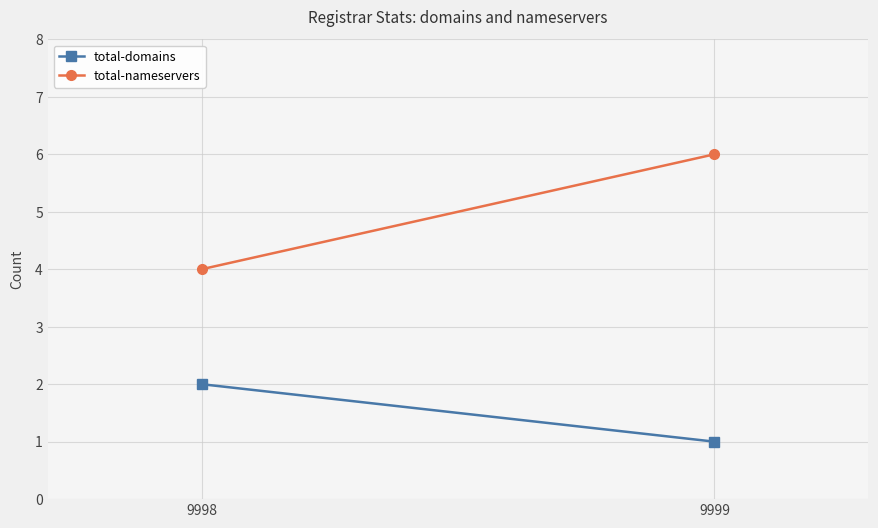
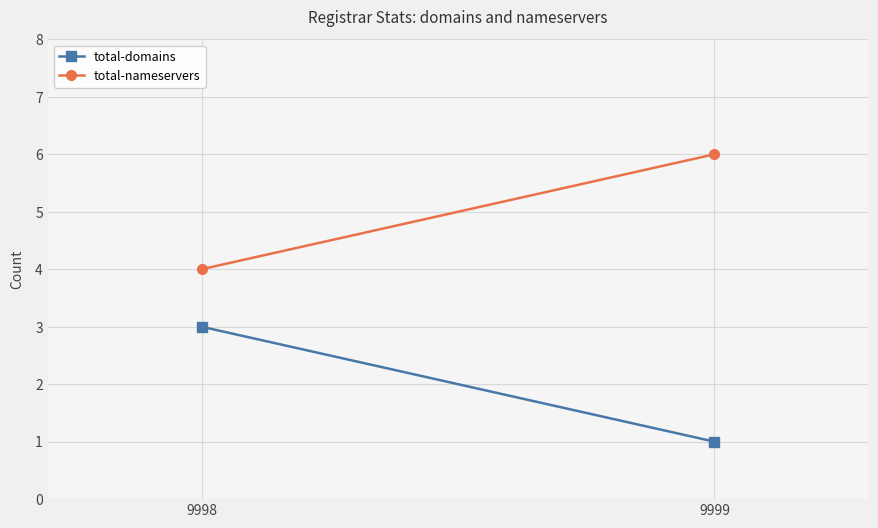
  {
    "total-domains": {
-     "9998": 2,
+     "9998": 3,
      "9999": 1
    },
    "total-nameservers": {
      "9998": 4,
      "9999": 6
    }
  }
